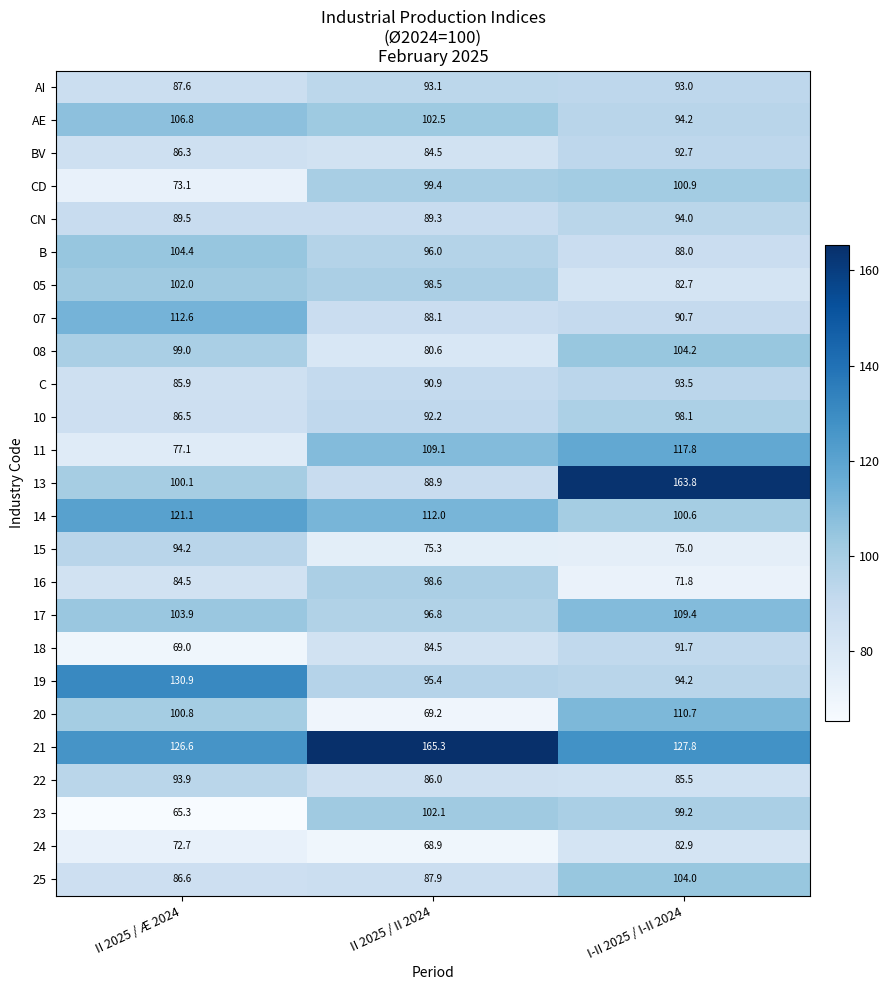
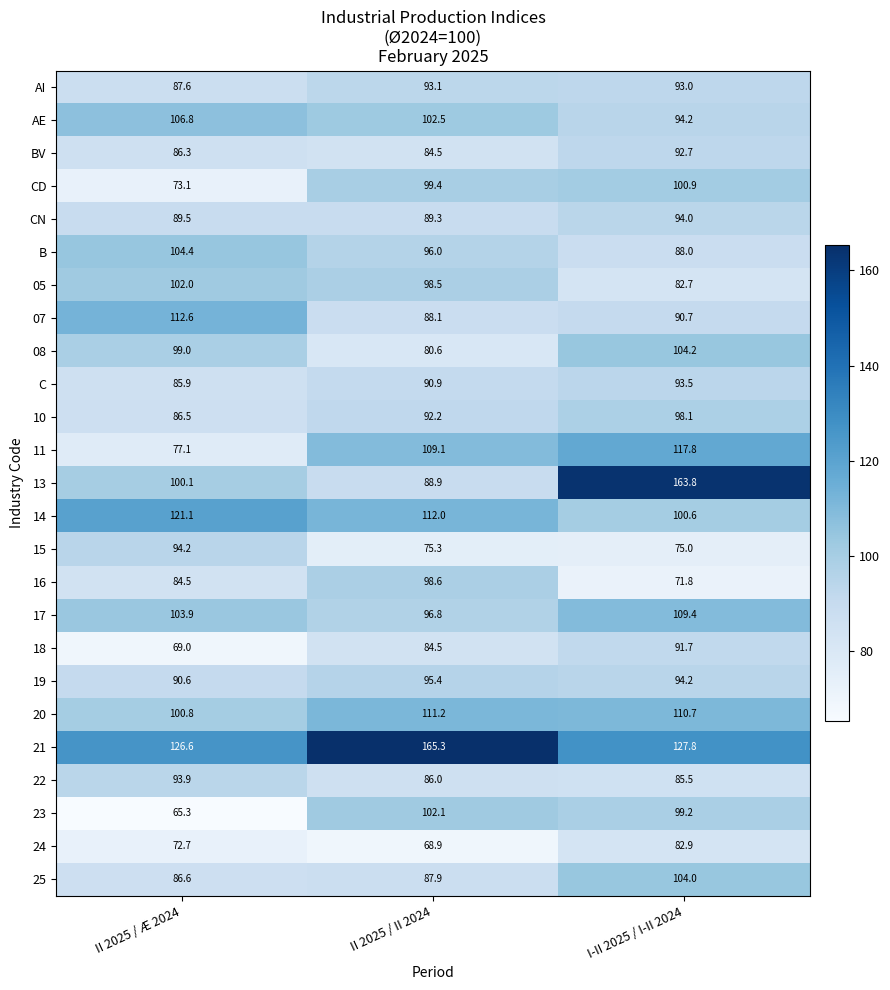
  {
    "AI": {
      "II 2025 / Æ 2024": 87.6,
      "II 2025 / II 2024": 93.1,
      "I-II 2025 / I-II 2024": 93.0
    },
    "AE": {
      "II 2025 / Æ 2024": 106.8,
      "II 2025 / II 2024": 102.5,
      "I-II 2025 / I-II 2024": 94.2
    },
    "BV": {
      "II 2025 / Æ 2024": 86.3,
      "II 2025 / II 2024": 84.5,
      "I-II 2025 / I-II 2024": 92.7
    },
    "CD": {
      "II 2025 / Æ 2024": 73.1,
      "II 2025 / II 2024": 99.4,
      "I-II 2025 / I-II 2024": 100.9
    },
    "CN": {
      "II 2025 / Æ 2024": 89.5,
      "II 2025 / II 2024": 89.3,
      "I-II 2025 / I-II 2024": 94.0
    },
    "B": {
      "II 2025 / Æ 2024": 104.4,
      "II 2025 / II 2024": 96.0,
      "I-II 2025 / I-II 2024": 88.0
    },
    "05": {
      "II 2025 / Æ 2024": 102.0,
      "II 2025 / II 2024": 98.5,
      "I-II 2025 / I-II 2024": 82.7
    },
    "07": {
      "II 2025 / Æ 2024": 112.6,
      "II 2025 / II 2024": 88.1,
      "I-II 2025 / I-II 2024": 90.7
    },
    "08": {
      "II 2025 / Æ 2024": 99.0,
      "II 2025 / II 2024": 80.6,
      "I-II 2025 / I-II 2024": 104.2
    },
    "C": {
      "II 2025 / Æ 2024": 85.9,
      "II 2025 / II 2024": 90.9,
      "I-II 2025 / I-II 2024": 93.5
    },
    "10": {
      "II 2025 / Æ 2024": 86.5,
      "II 2025 / II 2024": 92.2,
      "I-II 2025 / I-II 2024": 98.1
    },
    "11": {
      "II 2025 / Æ 2024": 77.1,
      "II 2025 / II 2024": 109.1,
      "I-II 2025 / I-II 2024": 117.8
    },
    "13": {
      "II 2025 / Æ 2024": 100.1,
      "II 2025 / II 2024": 88.9,
      "I-II 2025 / I-II 2024": 163.8
    },
    "14": {
      "II 2025 / Æ 2024": 121.1,
      "II 2025 / II 2024": 112.0,
      "I-II 2025 / I-II 2024": 100.6
    },
    "15": {
      "II 2025 / Æ 2024": 94.2,
      "II 2025 / II 2024": 75.3,
      "I-II 2025 / I-II 2024": 75.0
    },
    "16": {
      "II 2025 / Æ 2024": 84.5,
      "II 2025 / II 2024": 98.6,
      "I-II 2025 / I-II 2024": 71.8
    },
    "17": {
      "II 2025 / Æ 2024": 103.9,
      "II 2025 / II 2024": 96.8,
      "I-II 2025 / I-II 2024": 109.4
    },
    "18": {
      "II 2025 / Æ 2024": 69.0,
      "II 2025 / II 2024": 84.5,
      "I-II 2025 / I-II 2024": 91.7
    },
    "19": {
-     "II 2025 / Æ 2024": 130.9,
+     "II 2025 / Æ 2024": 90.6,
      "II 2025 / II 2024": 95.4,
      "I-II 2025 / I-II 2024": 94.2
    },
    "20": {
      "II 2025 / Æ 2024": 100.8,
-     "II 2025 / II 2024": 69.2,
+     "II 2025 / II 2024": 111.2,
      "I-II 2025 / I-II 2024": 110.7
    },
    "21": {
      "II 2025 / Æ 2024": 126.6,
      "II 2025 / II 2024": 165.3,
      "I-II 2025 / I-II 2024": 127.8
    },
    "22": {
      "II 2025 / Æ 2024": 93.9,
      "II 2025 / II 2024": 86.0,
      "I-II 2025 / I-II 2024": 85.5
    },
    "23": {
      "II 2025 / Æ 2024": 65.3,
      "II 2025 / II 2024": 102.1,
      "I-II 2025 / I-II 2024": 99.2
    },
    "24": {
      "II 2025 / Æ 2024": 72.7,
      "II 2025 / II 2024": 68.9,
      "I-II 2025 / I-II 2024": 82.9
    },
    "25": {
      "II 2025 / Æ 2024": 86.6,
      "II 2025 / II 2024": 87.9,
      "I-II 2025 / I-II 2024": 104.0
    }
  }
